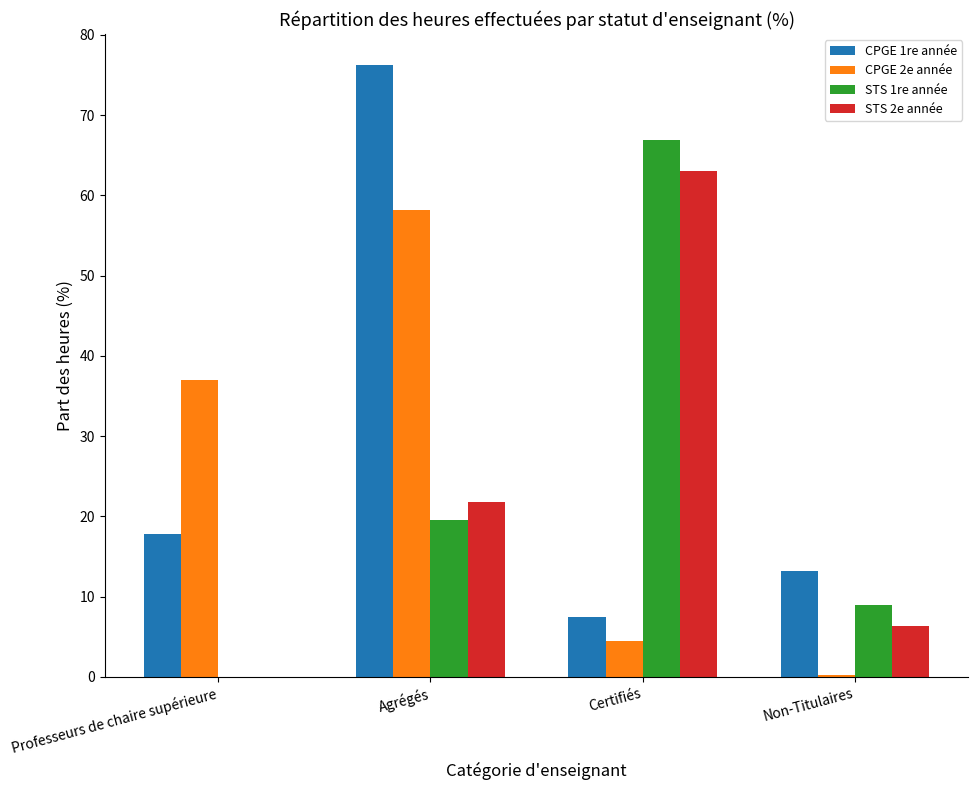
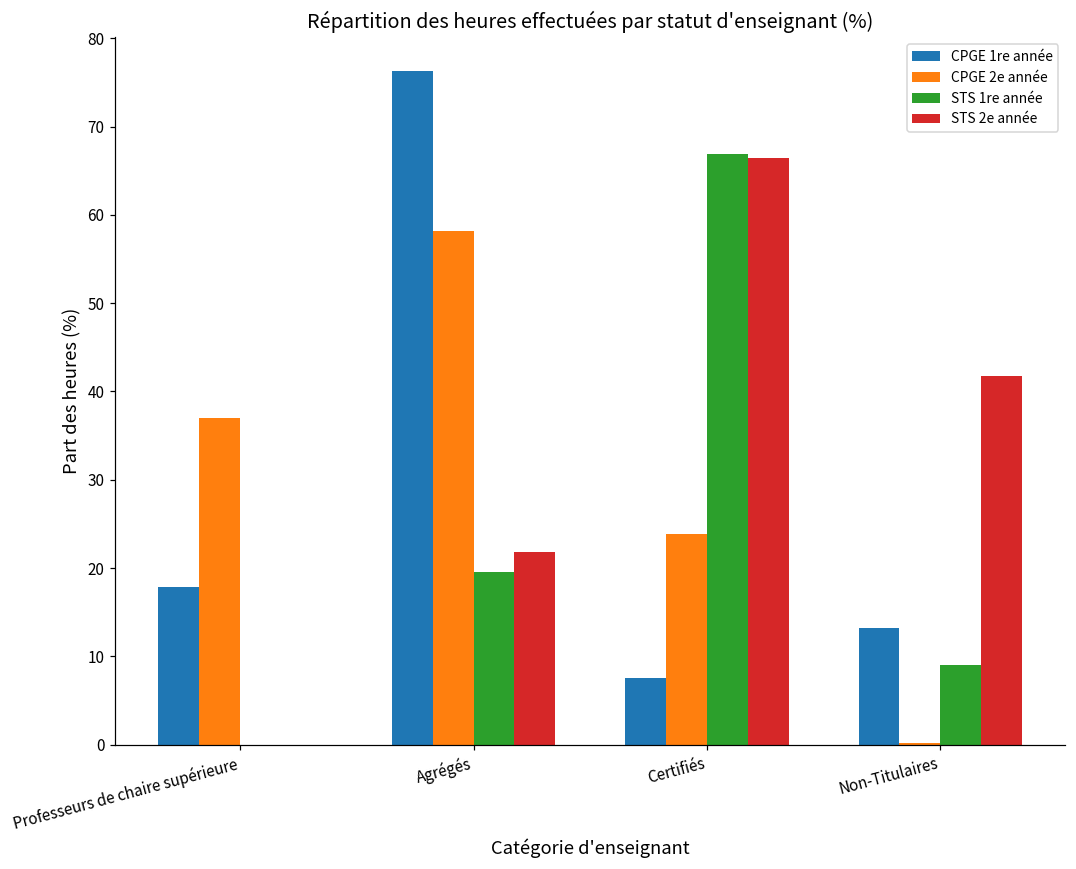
  {
    "CPGE 1re année": {
      "Professeurs de chaire supérieure": 18,
      "Agrégés": 76,
      "Certifiés": 8,
      "Non-Titulaires": 13
    },
    "CPGE 2e année": {
      "Professeurs de chaire supérieure": 37,
      "Agrégés": 58,
-     "Certifiés": 5
+     "Certifiés": 24
    },
    "STS 1re année": {
      "Professeurs de chaire supérieure": 0,
      "Agrégés": 20,
      "Certifiés": 67,
      "Non-Titulaires": 9
    },
    "STS 2e année": {
      "Professeurs de chaire supérieure": 0,
      "Agrégés": 22,
-     "Certifiés": 63,
-     "Non-Titulaires": 6
+     "Certifiés": 67,
+     "Non-Titulaires": 42
    }
  }
